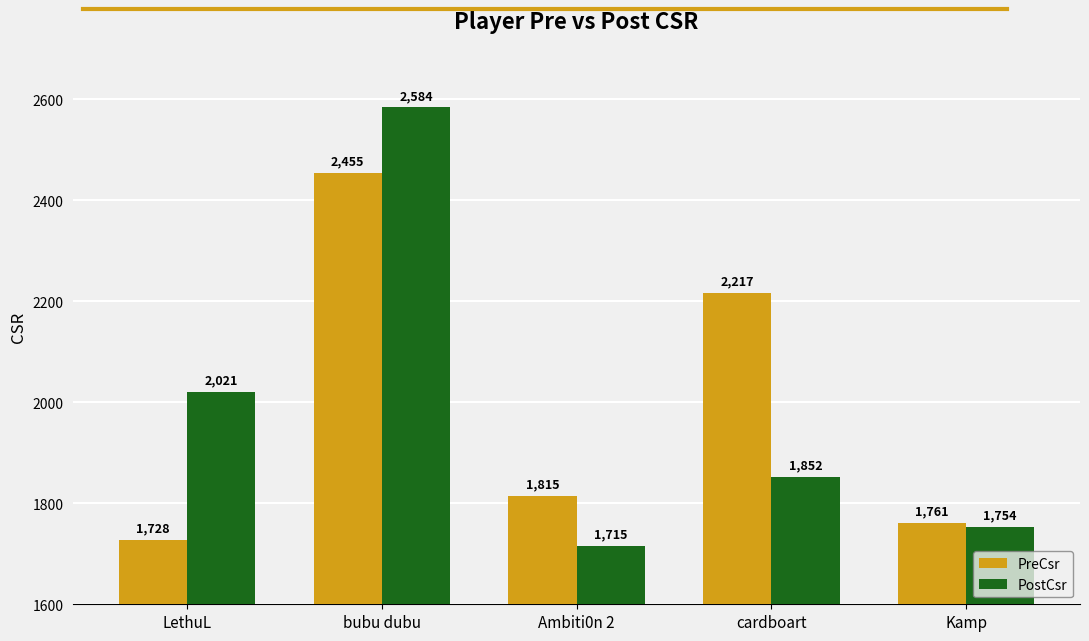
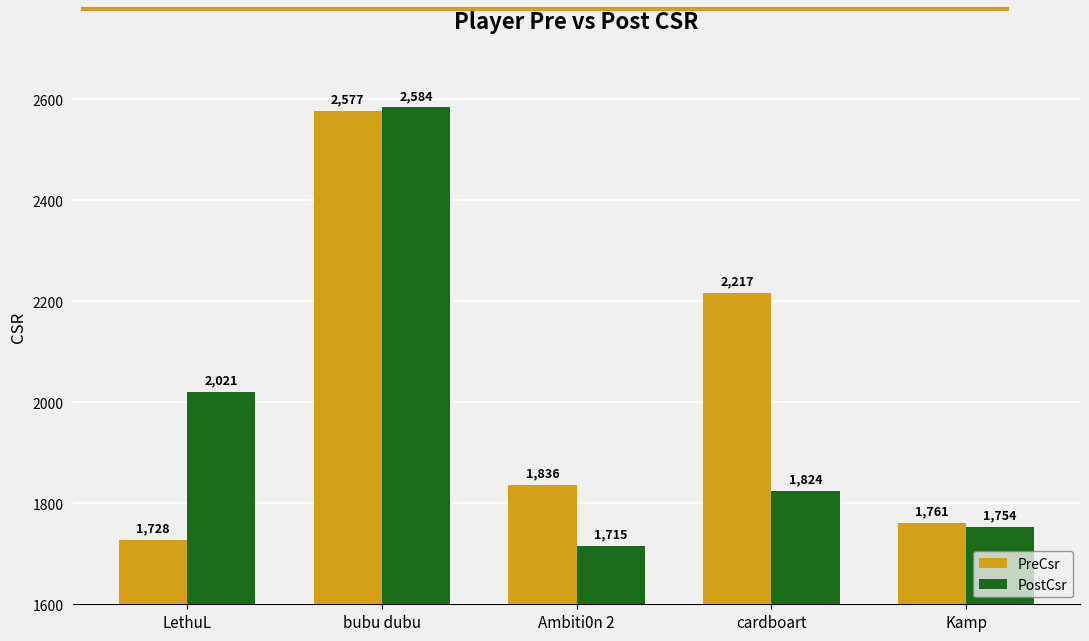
  {
    "PreCsr": {
      "LethuL": "1,728",
-     "bubu dubu": "2,455",
-     "Ambiti0n 2": "1,815",
+     "bubu dubu": "2,577",
+     "Ambiti0n 2": "1,836",
      "cardboart": "2,217",
      "Kamp": "1,761"
    },
    "PostCsr": {
      "LethuL": "2,021",
      "bubu dubu": "2,584",
      "Ambiti0n 2": "1,715",
-     "cardboart": "1,852",
+     "cardboart": "1,824",
      "Kamp": "1,754"
    }
  }
